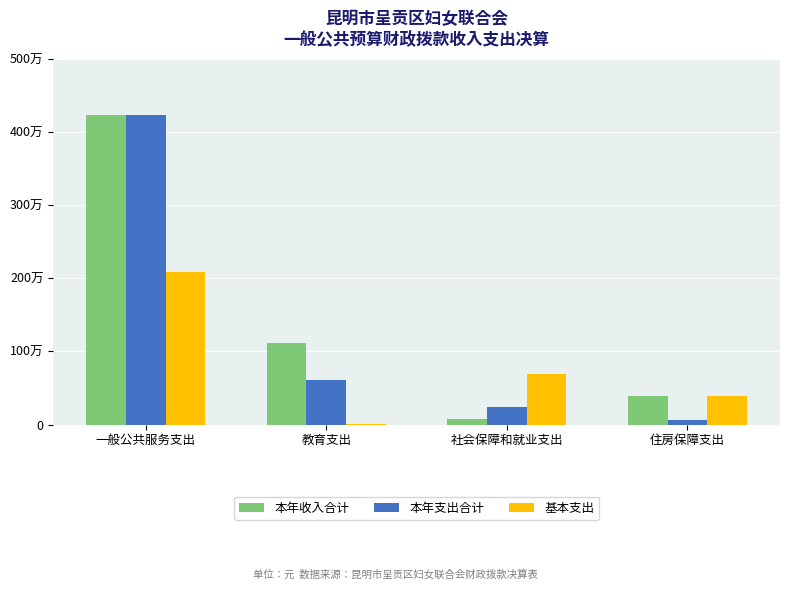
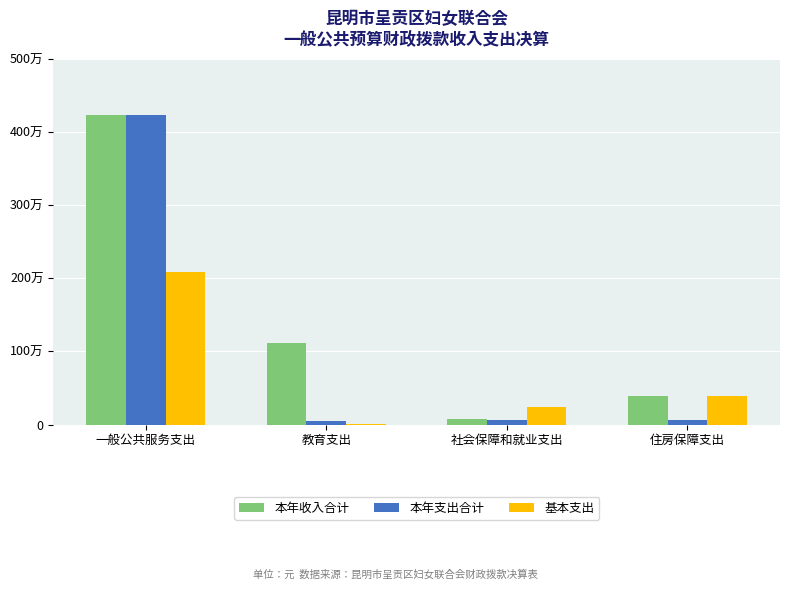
  {
    "本年收入合计": {
      "一般公共服务支出": "420万",
      "教育支出": "110万",
      "社会保障和就业支出": "10万",
      "住房保障支出": "40万"
    },
    "本年支出合计": {
      "一般公共服务支出": "420万",
-     "教育支出": "60万",
-     "社会保障和就业支出": "20万",
+     "教育支出": "10万",
+     "社会保障和就业支出": "10万",
      "住房保障支出": "10万"
    },
    "基本支出": {
      "一般公共服务支出": "210万",
-     "社会保障和就业支出": "70万",
+     "社会保障和就业支出": "20万",
      "住房保障支出": "40万"
    }
  }
